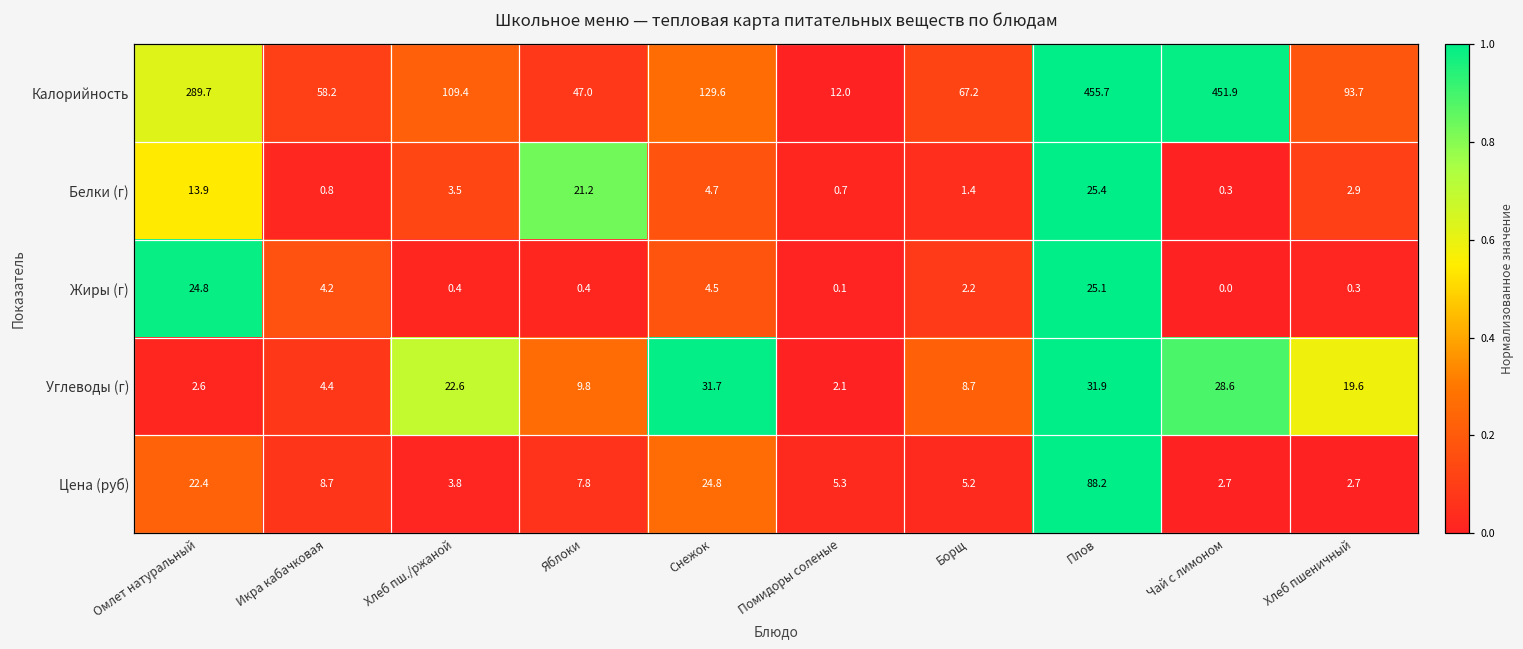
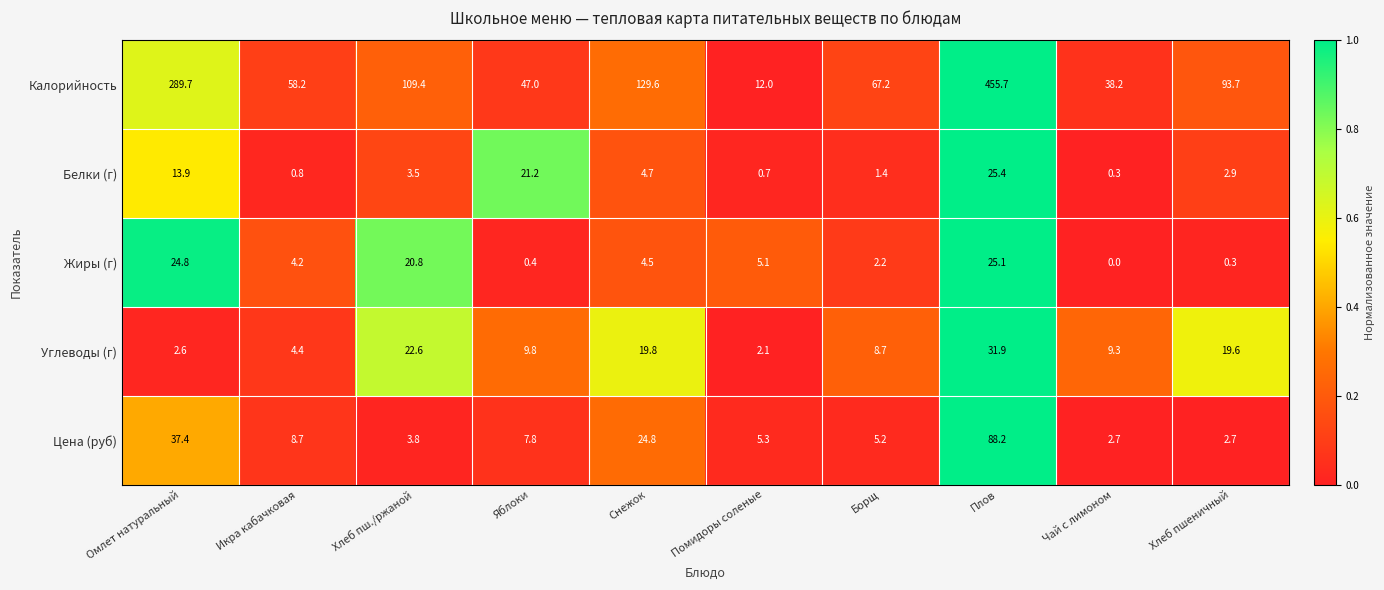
  {
    "Калорийность": {
      "Омлет натуральный": 289.7,
      "Икра кабачковая": 58.2,
      "Хлеб пш./ржаной": 109.4,
      "Яблоки": 47.0,
      "Снежок": 129.6,
      "Помидоры соленые": 12.0,
      "Борщ": 67.2,
      "Плов": 455.7,
-     "Чай с лимоном": 451.9,
+     "Чай с лимоном": 38.2,
      "Хлеб пшеничный": 93.7
    },
    "Белки (г)": {
      "Омлет натуральный": 13.9,
      "Икра кабачковая": 0.8,
      "Хлеб пш./ржаной": 3.5,
      "Яблоки": 21.2,
      "Снежок": 4.7,
      "Помидоры соленые": 0.7,
      "Борщ": 1.4,
      "Плов": 25.4,
      "Чай с лимоном": 0.3,
      "Хлеб пшеничный": 2.9
    },
    "Жиры (г)": {
      "Омлет натуральный": 24.8,
      "Икра кабачковая": 4.2,
-     "Хлеб пш./ржаной": 0.4,
+     "Хлеб пш./ржаной": 20.8,
      "Яблоки": 0.4,
      "Снежок": 4.5,
-     "Помидоры соленые": 0.1,
+     "Помидоры соленые": 5.1,
      "Борщ": 2.2,
      "Плов": 25.1,
      "Чай с лимоном": 0.0,
      "Хлеб пшеничный": 0.3
    },
    "Углеводы (г)": {
      "Омлет натуральный": 2.6,
      "Икра кабачковая": 4.4,
      "Хлеб пш./ржаной": 22.6,
      "Яблоки": 9.8,
-     "Снежок": 31.7,
+     "Снежок": 19.8,
      "Помидоры соленые": 2.1,
      "Борщ": 8.7,
      "Плов": 31.9,
-     "Чай с лимоном": 28.6,
+     "Чай с лимоном": 9.3,
      "Хлеб пшеничный": 19.6
    },
    "Цена (руб)": {
-     "Омлет натуральный": 22.4,
+     "Омлет натуральный": 37.4,
      "Икра кабачковая": 8.7,
      "Хлеб пш./ржаной": 3.8,
      "Яблоки": 7.8,
      "Снежок": 24.8,
      "Помидоры соленые": 5.3,
      "Борщ": 5.2,
      "Плов": 88.2,
      "Чай с лимоном": 2.7,
      "Хлеб пшеничный": 2.7
    }
  }
